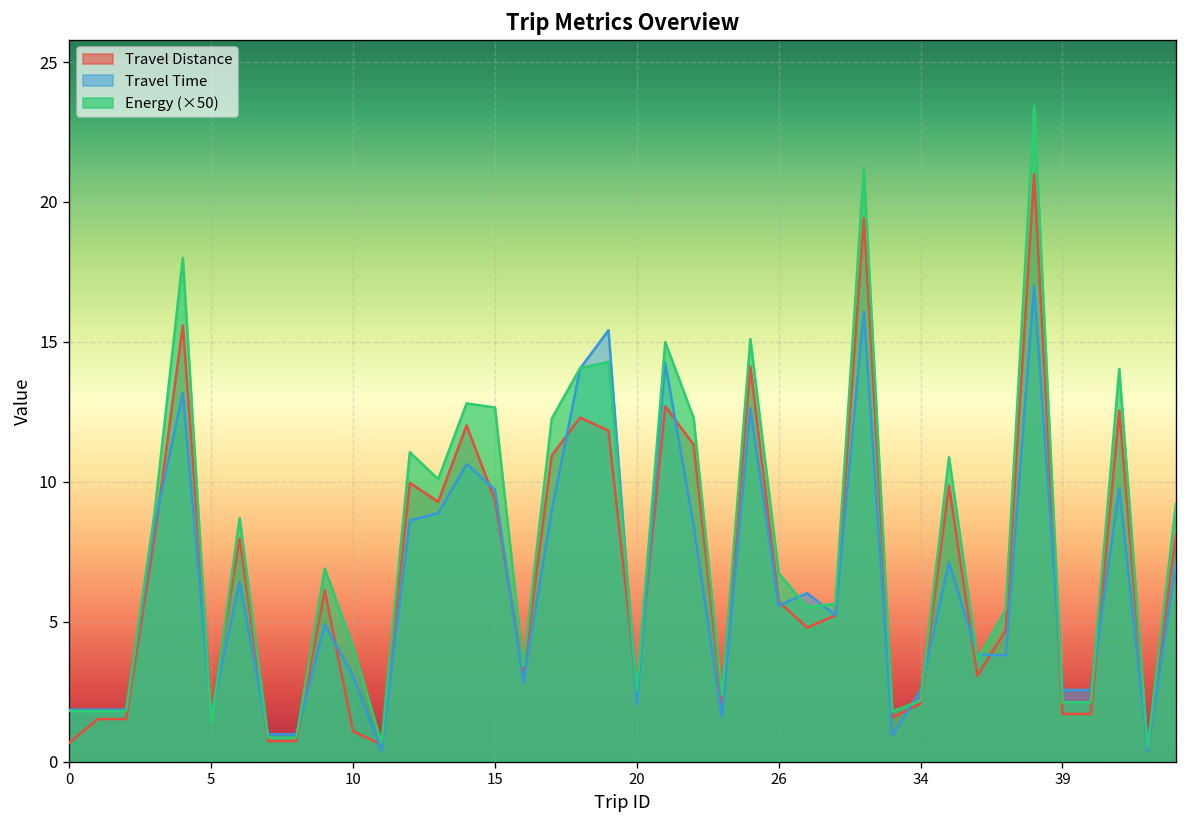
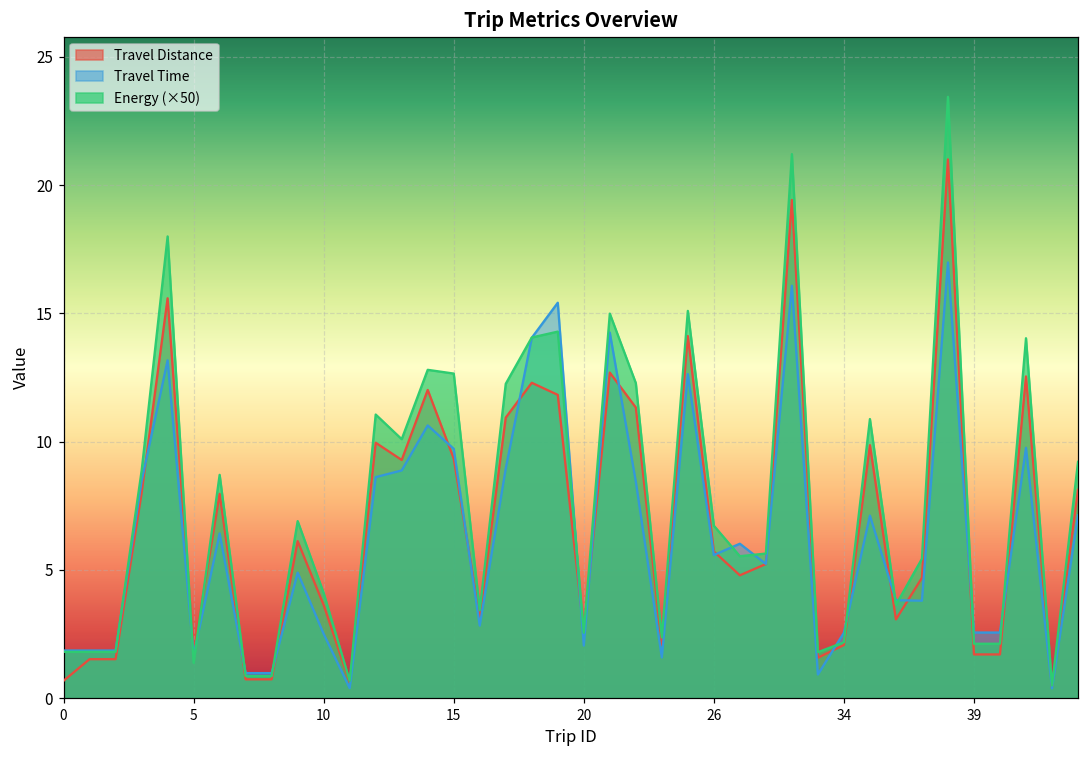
  {
    "Travel Distance": {
      "0": 0.7,
-     "10": 1.1,
+     "10": 3.6,
      "15": 9.3,
      "26": 5.7,
      "34": 2.1,
      "39": 1.7
    },
    "Travel Time": {
-     "10": 3.1,
+     "10": 2.5,
      "15": 9.7,
      "20": 2.1,
      "26": 5.6,
      "34": 2.6,
      "39": 2.6
    },
    "Energy (×50)": {
      "5": 1.4,
      "10": 4.1,
      "15": 12.7,
      "26": 6.7,
      "34": 2.2,
      "39": 2.1
    }
  }
